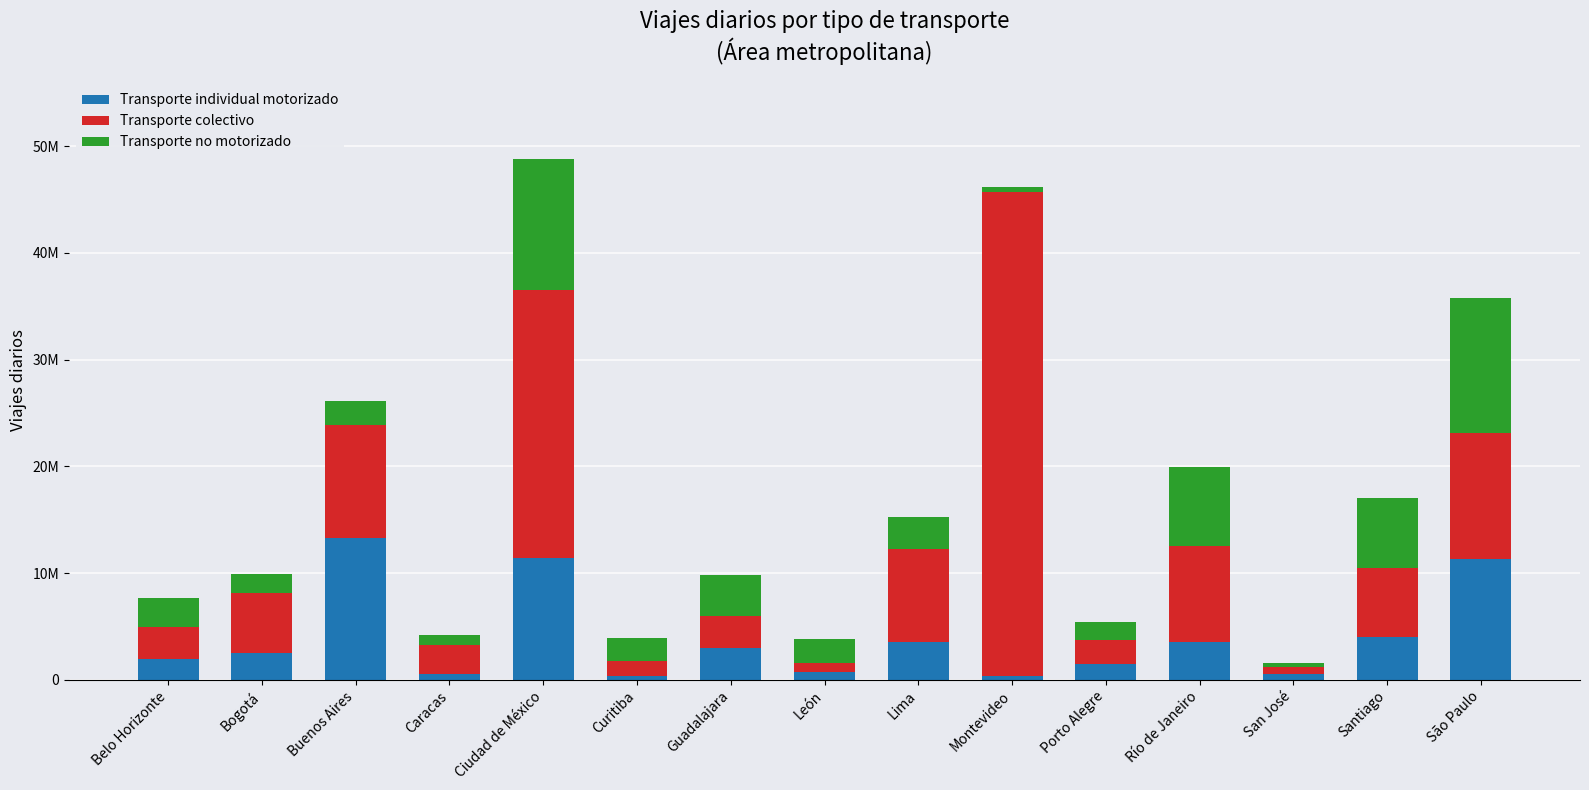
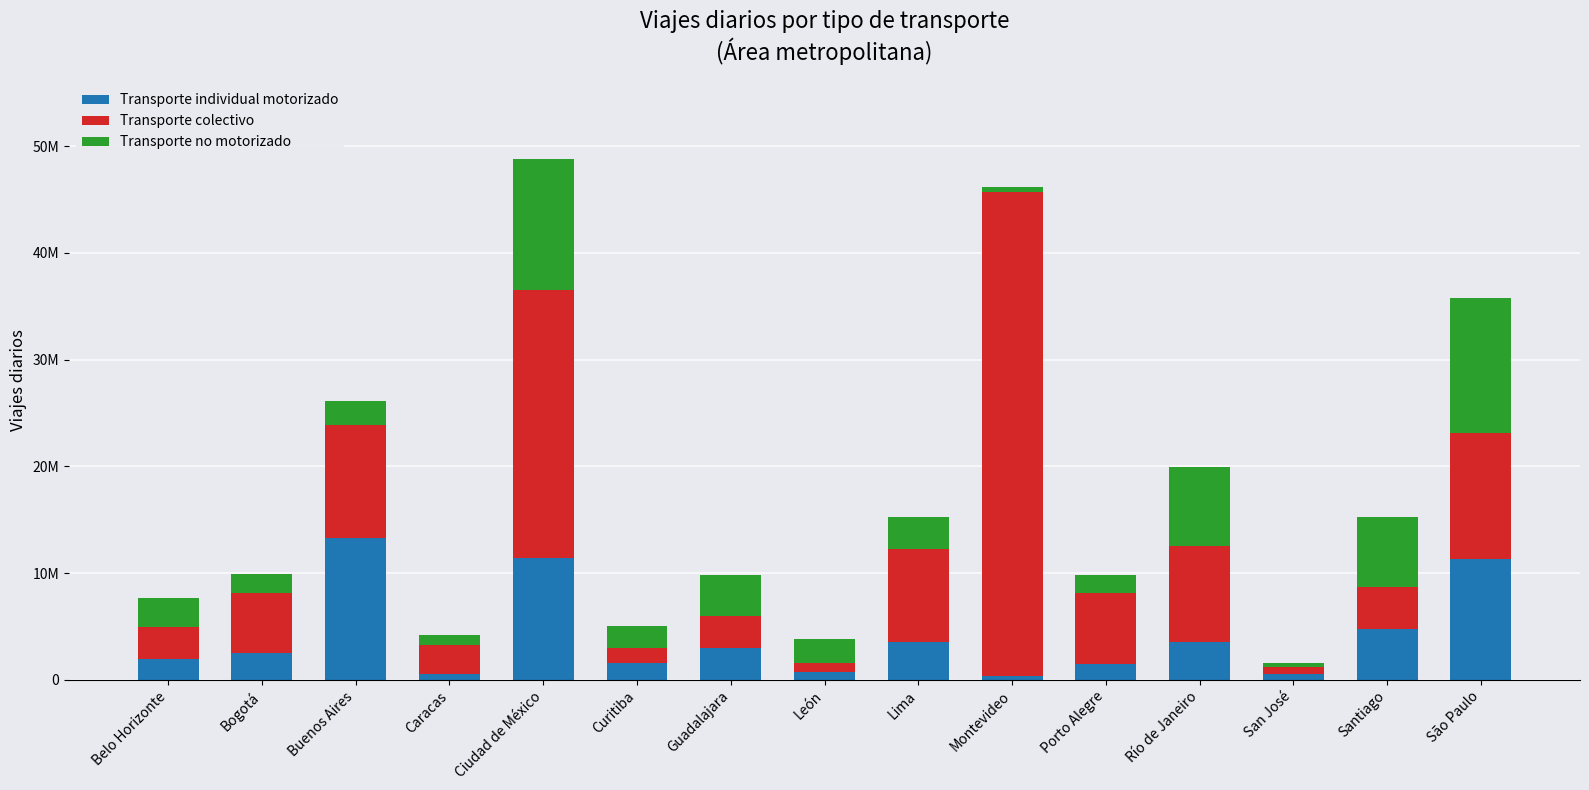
  {
    "Transporte individual motorizado": {
      "Belo Horizonte": 2000000,
      "Bogotá": 2500000,
      "Buenos Aires": 13300000,
      "Caracas": 600000,
      "Ciudad de México": 11400000,
-     "Curitiba": 400000,
+     "Curitiba": 1500000,
      "Guadalajara": 3000000,
      "León": 800000,
      "Lima": 3500000,
      "Montevideo": 400000,
      "Porto Alegre": 1500000,
      "Río de Janeiro": 3500000,
      "San José": 500000,
-     "Santiago": 4000000,
+     "Santiago": 4800000,
      "São Paulo": 11300000
    },
    "Transporte colectivo": {
      "Belo Horizonte": 2900000,
      "Bogotá": 5700000,
      "Buenos Aires": 10600000,
      "Caracas": 2700000,
      "Ciudad de México": 25100000,
      "Curitiba": 1400000,
      "Guadalajara": 3000000,
      "León": 800000,
      "Lima": 8700000,
      "Montevideo": 45300000,
-     "Porto Alegre": 2300000,
+     "Porto Alegre": 6700000,
      "Río de Janeiro": 9000000,
      "San José": 700000,
-     "Santiago": 6500000,
+     "Santiago": 3900000,
      "São Paulo": 11800000
    },
    "Transporte no motorizado": {
      "Belo Horizonte": 2800000,
      "Bogotá": 1800000,
      "Buenos Aires": 2200000,
      "Caracas": 900000,
      "Ciudad de México": 12300000,
      "Curitiba": 2100000,
      "Guadalajara": 3900000,
      "León": 2200000,
      "Lima": 3000000,
      "Montevideo": 500000,
      "Porto Alegre": 1700000,
      "Río de Janeiro": 7400000,
      "San José": 400000,
      "Santiago": 6500000,
      "São Paulo": 12700000
    }
  }
